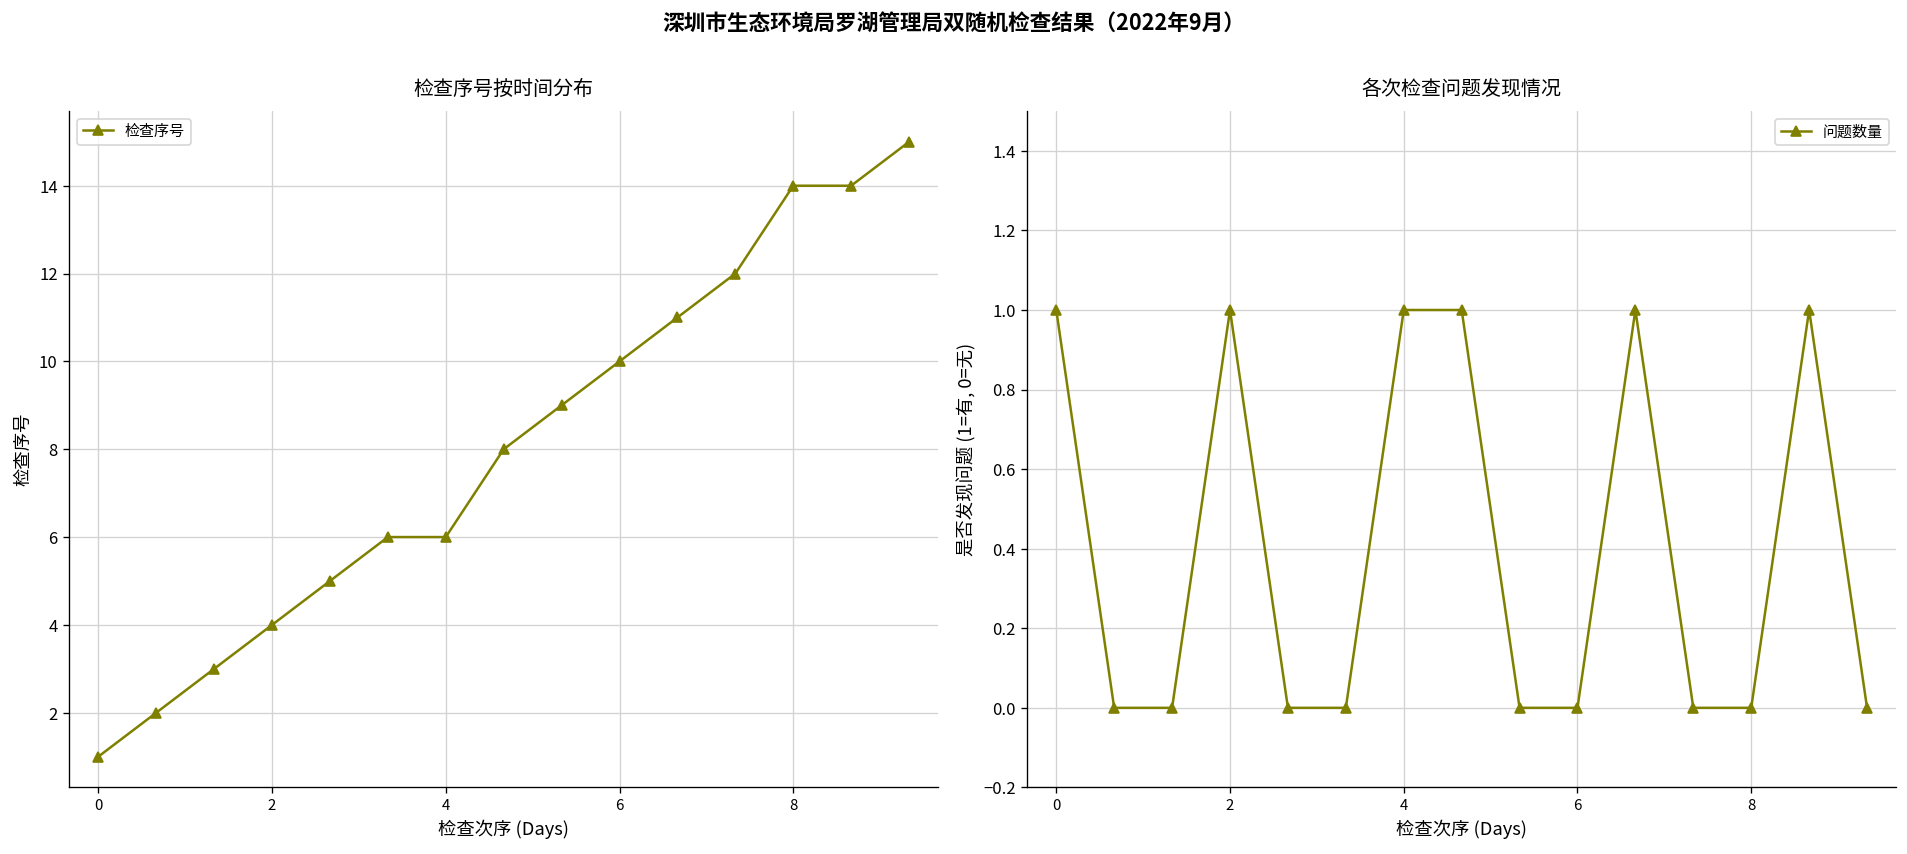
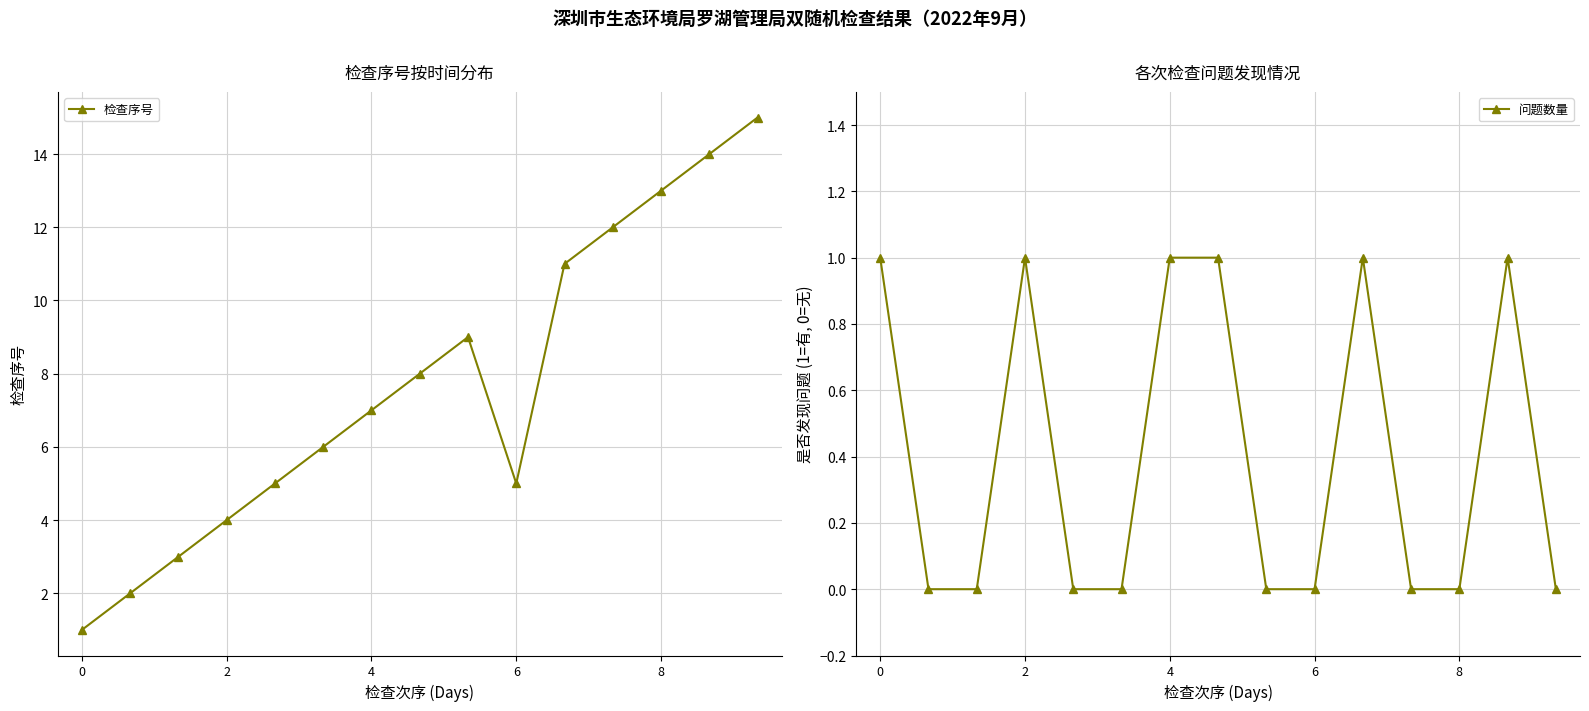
  {
    "检查序号按时间分布": {
      "0": 1,
      "2": 4,
-     "4": 6,
-     "6": 10,
-     "8": 14
+     "4": 7,
+     "6": 5,
+     "8": 13
    },
    "各次检查问题发现情况": {
      "0": 1.00,
      "2": 1.00,
      "4": 1.00,
      "6": 0.00,
      "8": 0.00
    }
  }
